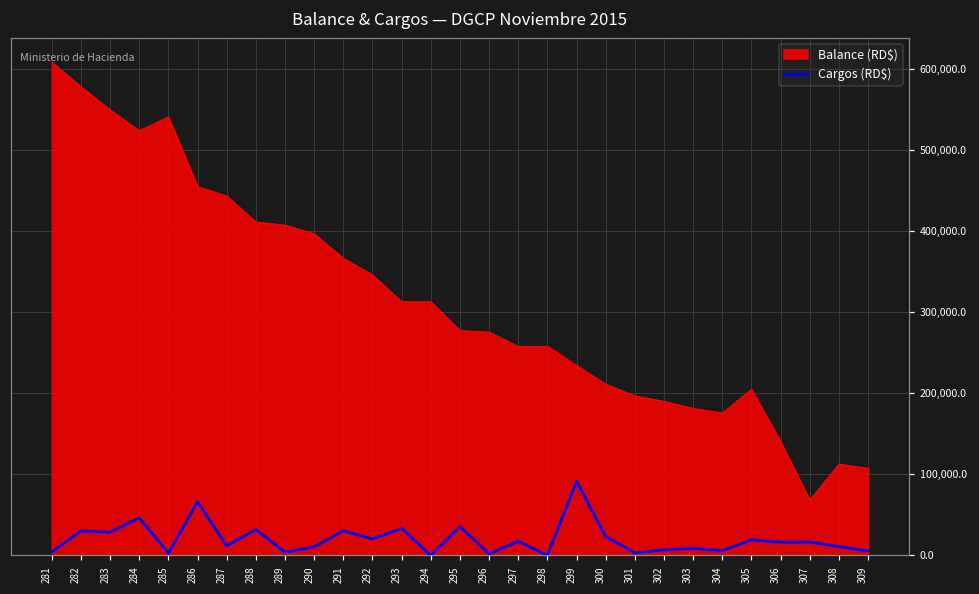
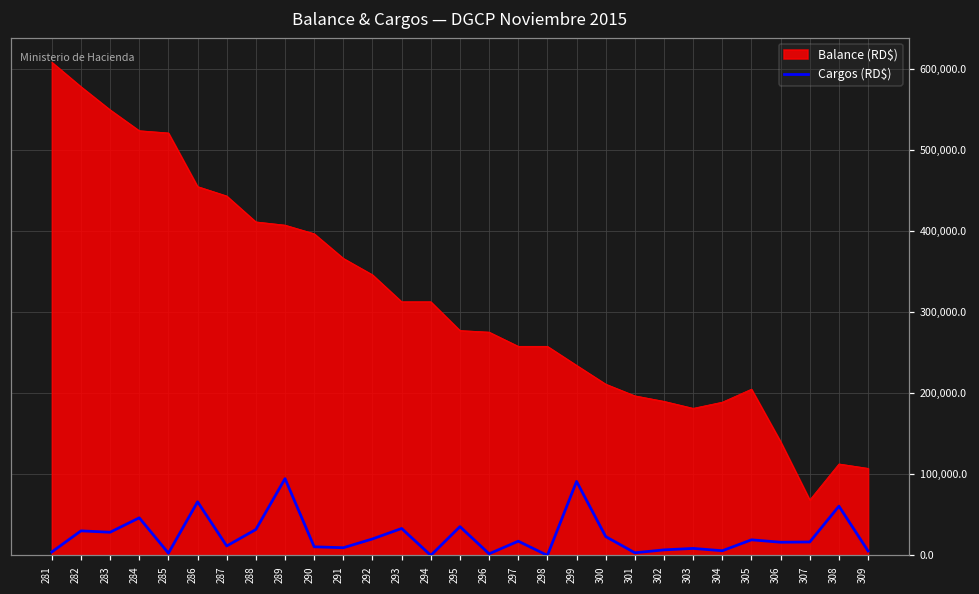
  {
    "Balance (RD$)": {
      "281": "610,000",
      "282": "580,000",
      "283": "550,000",
      "284": "520,000",
-     "285": "540,000",
+     "285": "520,000",
      "286": "450,000",
      "287": "440,000",
      "288": "410,000",
      "289": "410,000",
      "290": "400,000",
      "291": "370,000",
      "292": "350,000",
      "293": "310,000",
      "294": "310,000",
      "295": "280,000",
      "296": "280,000",
      "297": "260,000",
      "298": "260,000",
      "299": "230,000",
      "300": "210,000",
      "301": "200,000",
      "302": "190,000",
      "303": "180,000",
-     "304": "180,000",
+     "304": "190,000",
      "305": "210,000",
      "306": "140,000",
      "307": "70,000",
      "308": "110,000",
      "309": "110,000"
    },
    "Cargos (RD$)": {
      "281": "0",
      "282": "30,000",
      "283": "30,000",
      "284": "50,000",
      "285": "0",
      "286": "70,000",
      "287": "10,000",
      "288": "30,000",
-     "289": "0",
+     "289": "90,000",
      "290": "10,000",
-     "291": "30,000",
+     "291": "10,000",
      "292": "20,000",
      "293": "30,000",
      "294": "0",
      "295": "40,000",
      "296": "0",
      "297": "20,000",
      "298": "0",
      "299": "90,000",
      "300": "20,000",
      "301": "0",
      "302": "10,000",
      "303": "10,000",
      "304": "10,000",
      "305": "20,000",
      "306": "20,000",
      "307": "20,000",
-     "308": "10,000",
+     "308": "60,000",
      "309": "10,000"
    }
  }
